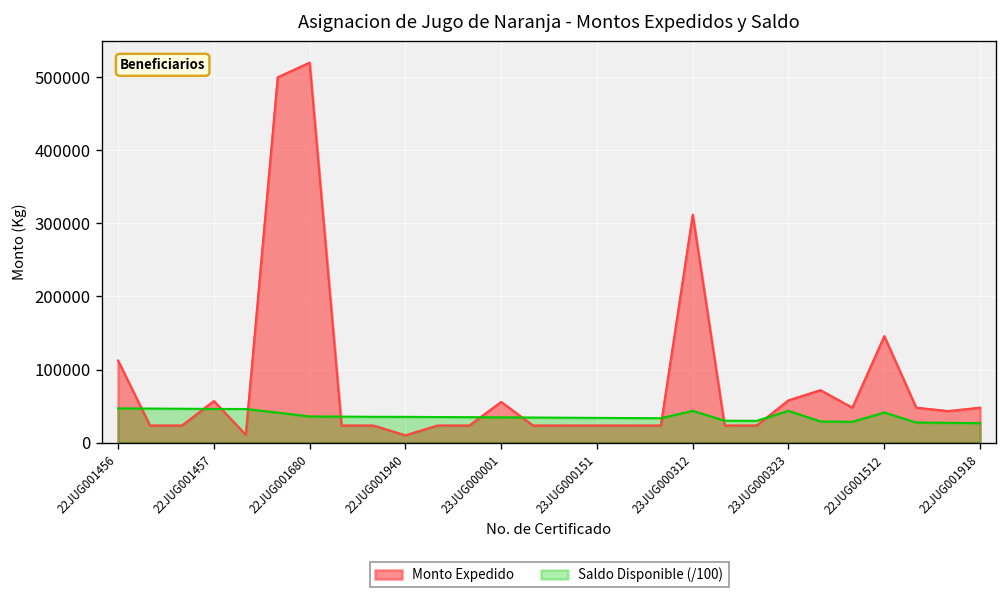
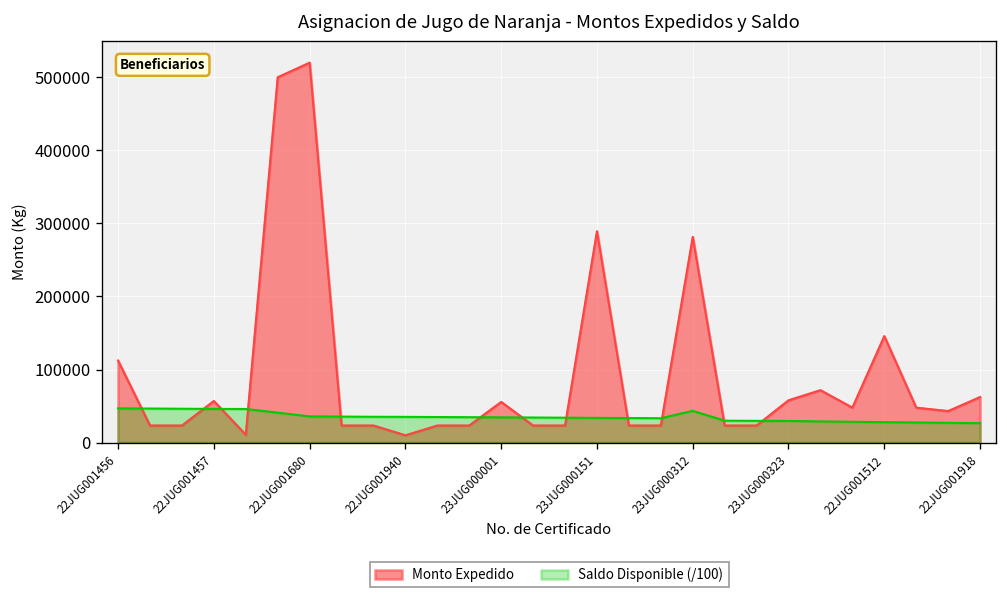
  {
    "Monto Expedido": {
      "22JUG001456": 110000,
      "22JUG001457": 60000,
      "22JUG001680": 520000,
      "22JUG001940": 10000,
      "23JUG000001": 60000,
-     "23JUG000151": 20000,
-     "23JUG000312": 310000,
+     "23JUG000151": 290000,
+     "23JUG000312": 280000,
      "23JUG000323": 60000,
      "22JUG001512": 150000,
-     "22JUG001918": 50000
+     "22JUG001918": 60000
    },
    "Saldo Disponible (/100)": {
      "22JUG001456": 50000,
      "22JUG001457": 50000,
      "22JUG001680": 40000,
      "22JUG001940": 40000,
      "23JUG000001": 30000,
      "23JUG000151": 30000,
      "23JUG000312": 40000,
-     "23JUG000323": 40000,
-     "22JUG001512": 40000,
+     "23JUG000323": 30000,
+     "22JUG001512": 30000,
      "22JUG001918": 30000
    }
  }
